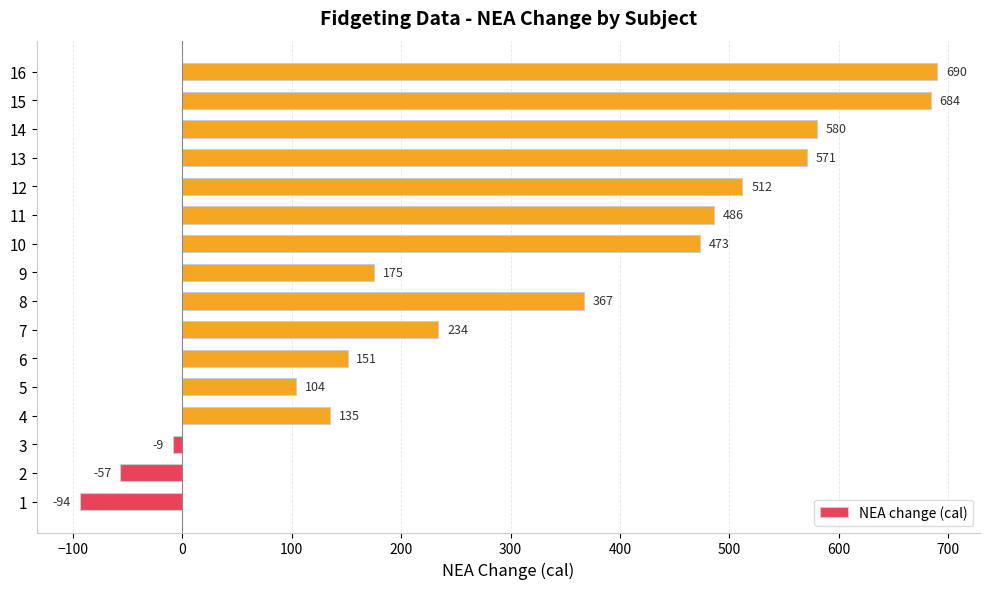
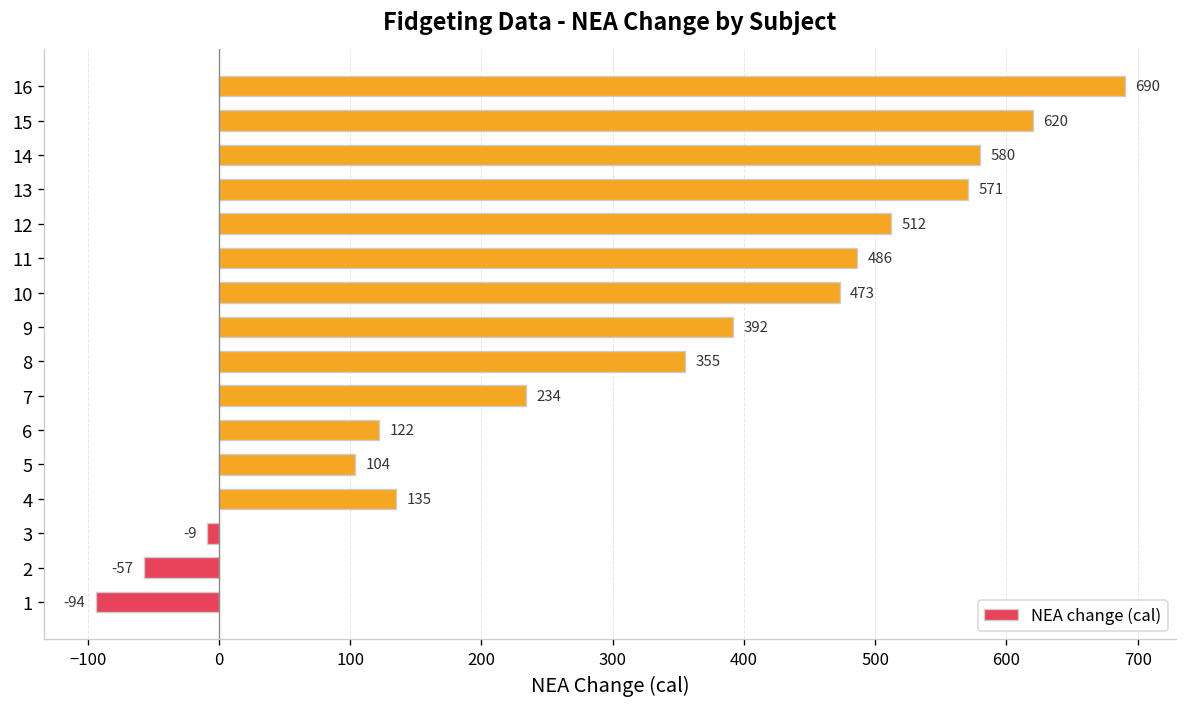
  {
    "16": 690,
-   "15": 684,
+   "15": 620,
    "14": 580,
    "13": 571,
    "12": 512,
    "11": 486,
    "10": 473,
-   "9": 175,
-   "8": 367,
+   "9": 392,
+   "8": 355,
    "7": 234,
-   "6": 151,
+   "6": 122,
    "5": 104,
    "4": 135,
    "3": -9,
    "2": -57,
    "1": -94
  }
